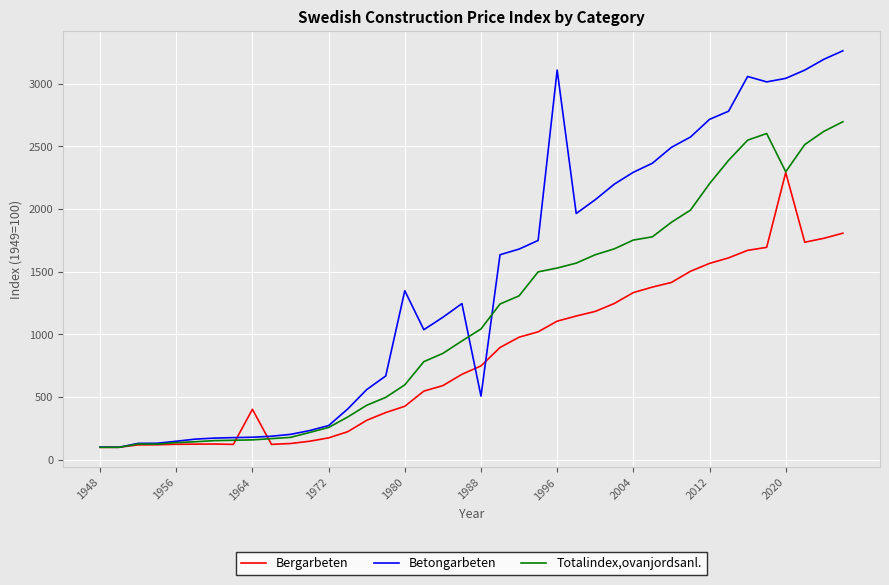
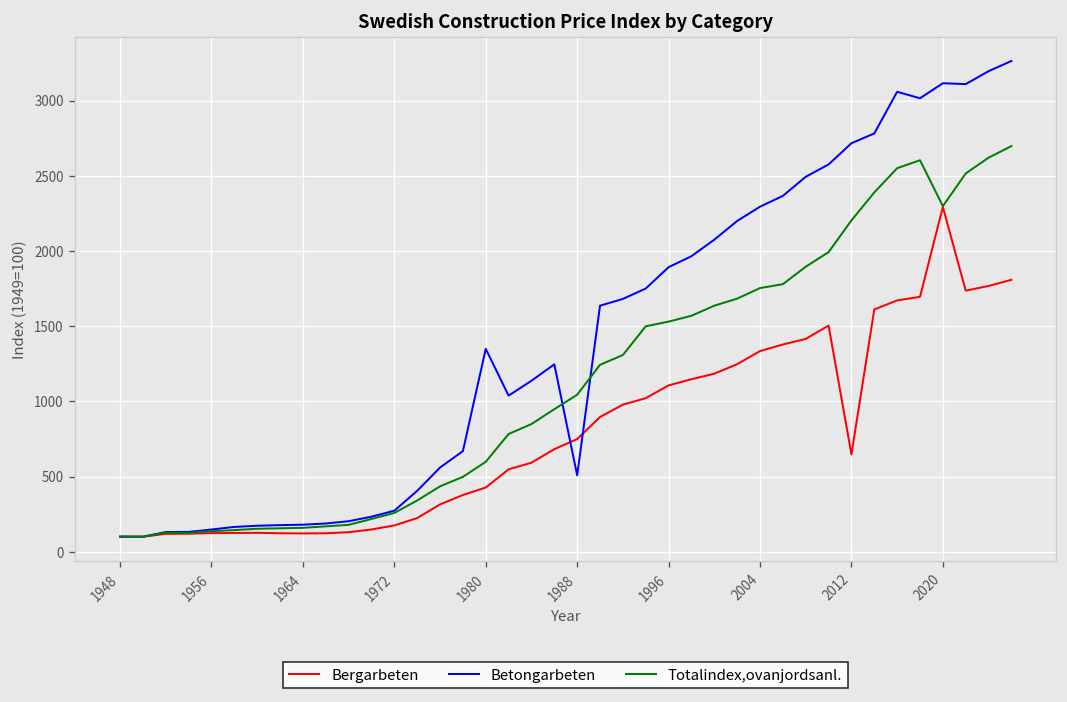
  {
    "Bergarbeten": {
-     "1964": 400,
+     "1964": 120,
      "1972": 180,
      "1980": 430,
      "1988": 750,
      "1996": 1110,
      "2004": 1330,
-     "2012": 1570
+     "2012": 650
    },
    "Betongarbeten": {
      "1964": 180,
      "1980": 1350,
      "1988": 510,
-     "1996": 3110,
+     "1996": 1890,
      "2004": 2290,
      "2012": 2720,
-     "2020": 3040
+     "2020": 3120
    },
    "Totalindex,ovanjordsanl.": {
      "1964": 160,
      "1980": 600,
      "1988": 1040,
      "1996": 1530,
      "2004": 1750,
      "2012": 2200
    }
  }
